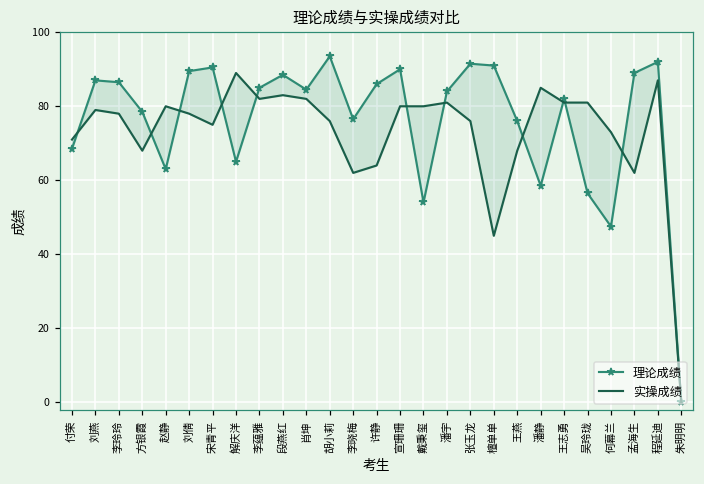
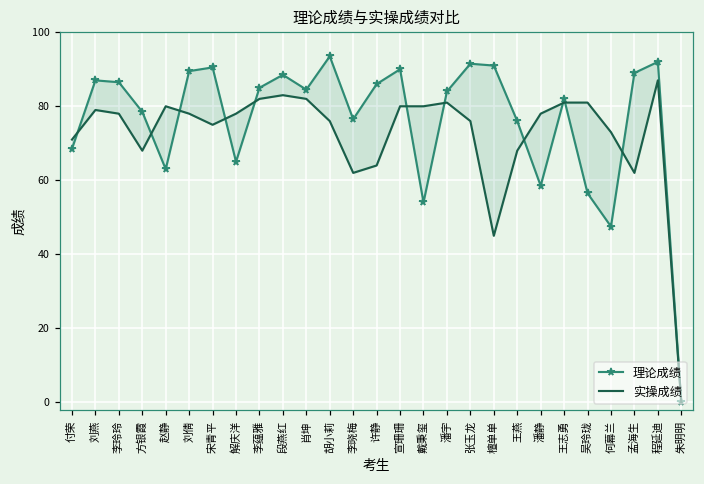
  {
    "实操成绩": {
      "刘燕": 79,
      "李玲玲": 78,
      "方银霞": 68,
      "刘倩": 78,
      "宋青平": 75,
-     "解庆洋": 89,
+     "解庆洋": 78,
      "李蕴雅": 82,
      "段燕红": 83,
      "肖坤": 82,
      "胡小莉": 76,
      "李晓梅": 62,
      "许静": 64,
      "宣珊珊": 80,
      "潘宇": 81,
      "张玉龙": 76,
      "檀单单": 45,
      "王燕": 68,
-     "潘静": 85,
+     "潘静": 78,
      "王志勇": 81,
      "孟海生": 62,
      "程延迪": 87
    }
  }
